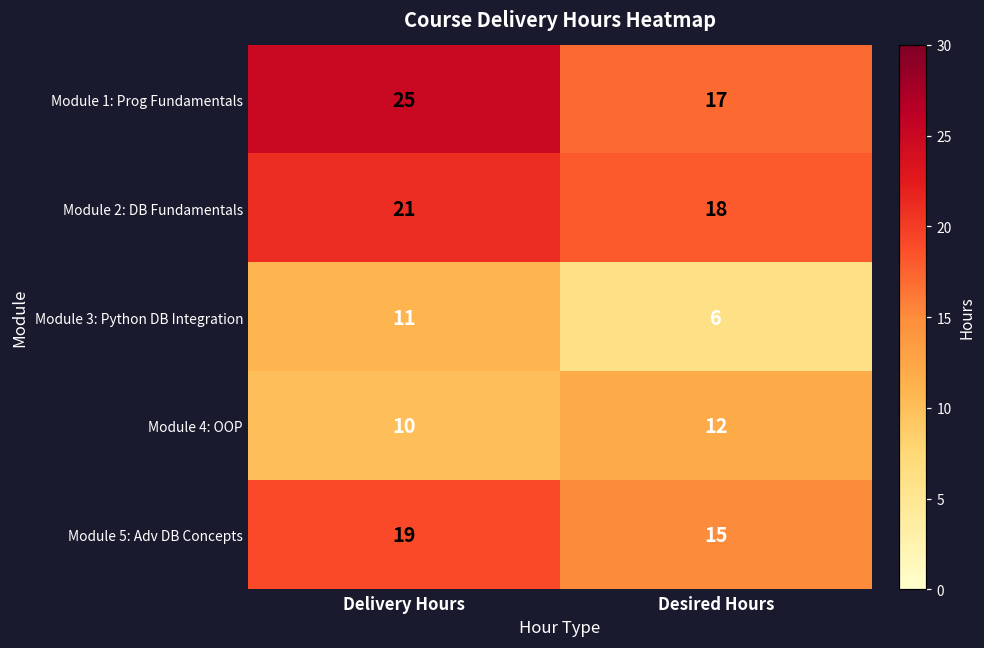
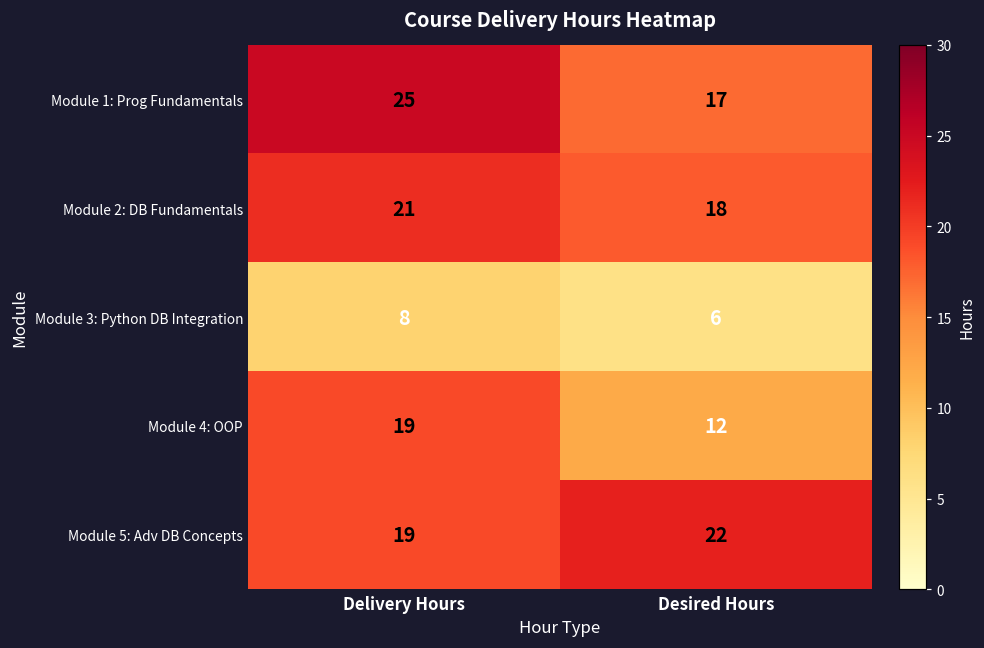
  {
    "Module 1: Prog Fundamentals": {
      "Delivery Hours": 25,
      "Desired Hours": 17
    },
    "Module 2: DB Fundamentals": {
      "Delivery Hours": 21,
      "Desired Hours": 18
    },
    "Module 3: Python DB Integration": {
-     "Delivery Hours": 11,
+     "Delivery Hours": 8,
      "Desired Hours": 6
    },
    "Module 4: OOP": {
-     "Delivery Hours": 10,
+     "Delivery Hours": 19,
      "Desired Hours": 12
    },
    "Module 5: Adv DB Concepts": {
      "Delivery Hours": 19,
-     "Desired Hours": 15
+     "Desired Hours": 22
    }
  }
